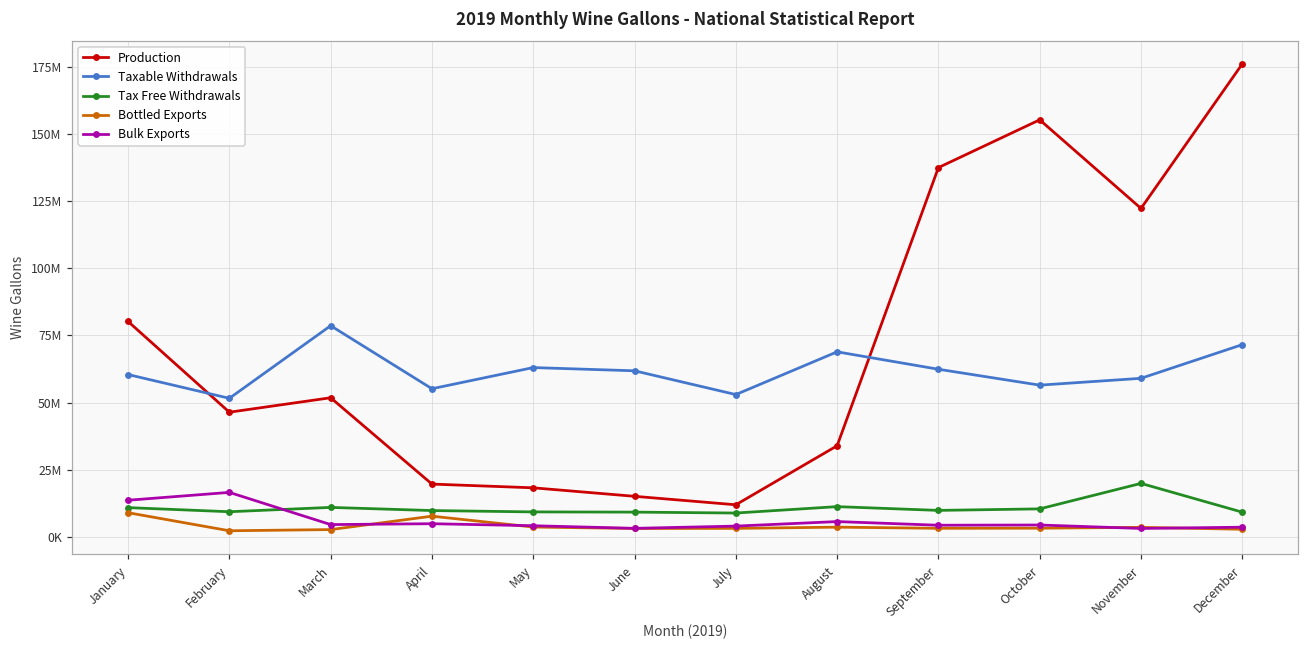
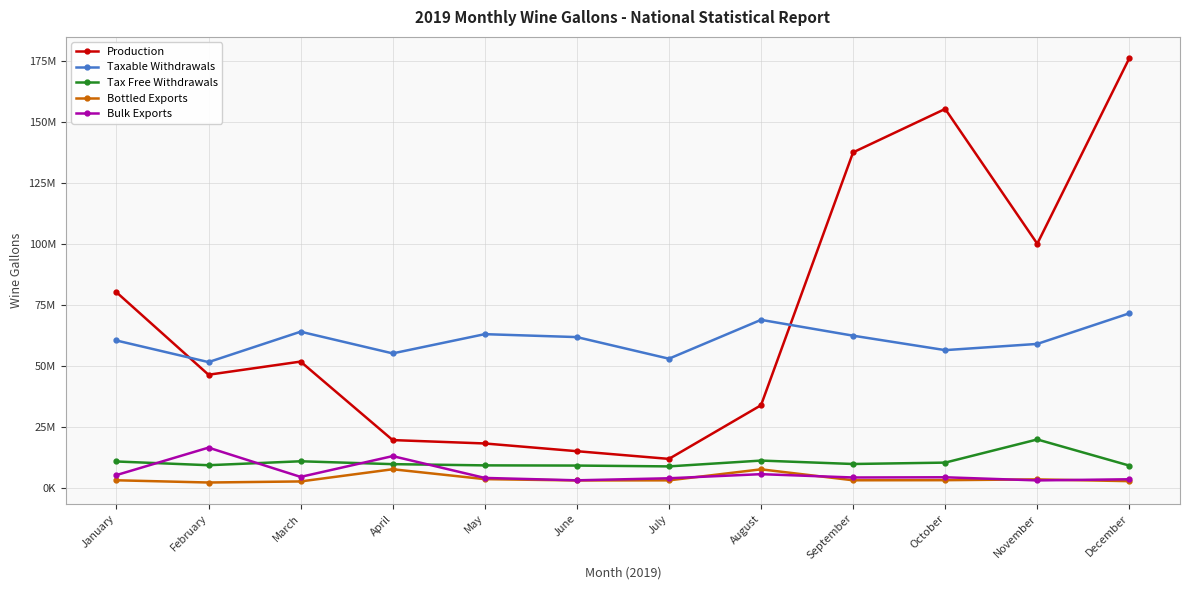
  {
    "Production": {
      "January": 80000000,
      "February": 46000000,
      "March": 52000000,
      "April": 20000000,
      "May": 18000000,
      "June": 15000000,
      "July": 12000000,
      "August": 34000000,
      "September": 138000000,
      "October": 155000000,
-     "November": 122000000,
+     "November": 100000000,
      "December": 176000000
    },
    "Taxable Withdrawals": {
      "January": 60000000,
      "February": 52000000,
-     "March": 79000000,
+     "March": 64000000,
      "April": 55000000,
      "May": 63000000,
      "June": 62000000,
      "July": 53000000,
      "August": 69000000,
      "September": 62000000,
      "October": 56000000,
      "November": 59000000,
      "December": 72000000
    },
    "Tax Free Withdrawals": {
      "January": 11000000,
      "February": 9000000,
      "March": 11000000,
      "April": 10000000,
      "May": 9000000,
      "June": 9000000,
      "July": 9000000,
      "August": 11000000,
      "September": 10000000,
      "October": 10000000,
      "November": 20000000,
      "December": 9000000
    },
    "Bottled Exports": {
-     "January": 9000000,
+     "January": 3000000,
      "February": 2000000,
      "March": 3000000,
      "April": 8000000,
-     "August": 4000000,
+     "August": 8000000,
      "September": 3000000,
      "October": 3000000
    },
    "Bulk Exports": {
-     "January": 14000000,
+     "January": 5000000,
      "February": 17000000,
      "March": 5000000,
-     "April": 5000000,
+     "April": 13000000,
      "August": 6000000,
      "September": 4000000,
      "October": 4000000
    }
  }
